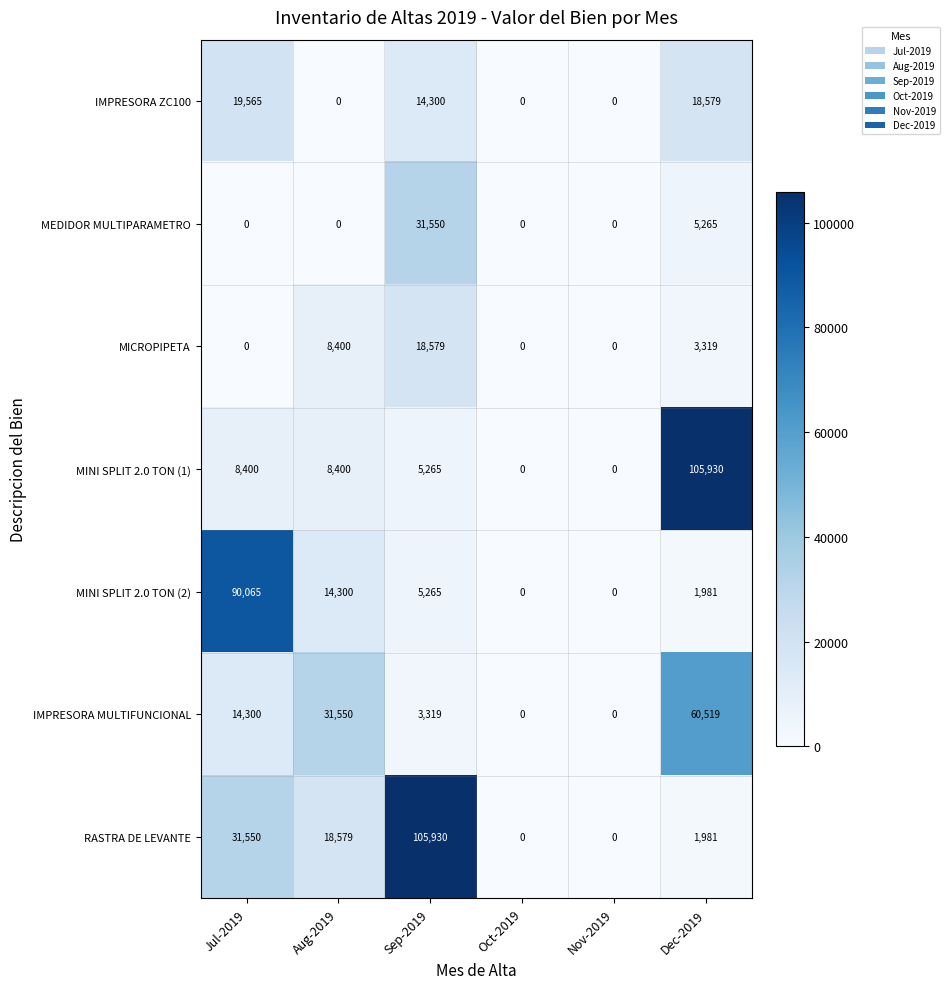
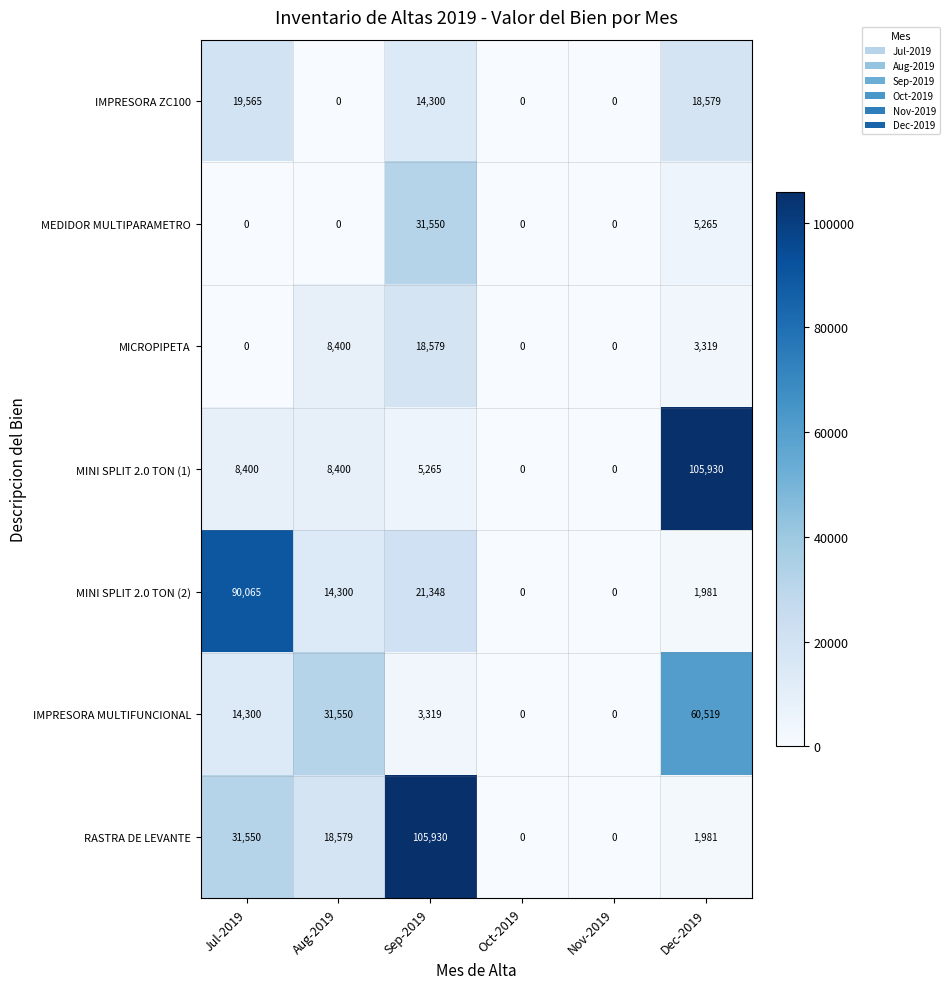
  {
    "IMPRESORA ZC100": {
      "Jul-2019": "19,565",
      "Aug-2019": "0",
      "Sep-2019": "14,300",
      "Oct-2019": "0",
      "Nov-2019": "0",
      "Dec-2019": "18,579"
    },
    "MEDIDOR MULTIPARAMETRO": {
      "Jul-2019": "0",
      "Aug-2019": "0",
      "Sep-2019": "31,550",
      "Oct-2019": "0",
      "Nov-2019": "0",
      "Dec-2019": "5,265"
    },
    "MICROPIPETA": {
      "Jul-2019": "0",
      "Aug-2019": "8,400",
      "Sep-2019": "18,579",
      "Oct-2019": "0",
      "Nov-2019": "0",
      "Dec-2019": "3,319"
    },
    "MINI SPLIT 2.0 TON (1)": {
      "Jul-2019": "8,400",
      "Aug-2019": "8,400",
      "Sep-2019": "5,265",
      "Oct-2019": "0",
      "Nov-2019": "0",
      "Dec-2019": "105,930"
    },
    "MINI SPLIT 2.0 TON (2)": {
      "Jul-2019": "90,065",
      "Aug-2019": "14,300",
-     "Sep-2019": "5,265",
+     "Sep-2019": "21,348",
      "Oct-2019": "0",
      "Nov-2019": "0",
      "Dec-2019": "1,981"
    },
    "IMPRESORA MULTIFUNCIONAL": {
      "Jul-2019": "14,300",
      "Aug-2019": "31,550",
      "Sep-2019": "3,319",
      "Oct-2019": "0",
      "Nov-2019": "0",
      "Dec-2019": "60,519"
    },
    "RASTRA DE LEVANTE": {
      "Jul-2019": "31,550",
      "Aug-2019": "18,579",
      "Sep-2019": "105,930",
      "Oct-2019": "0",
      "Nov-2019": "0",
      "Dec-2019": "1,981"
    }
  }
